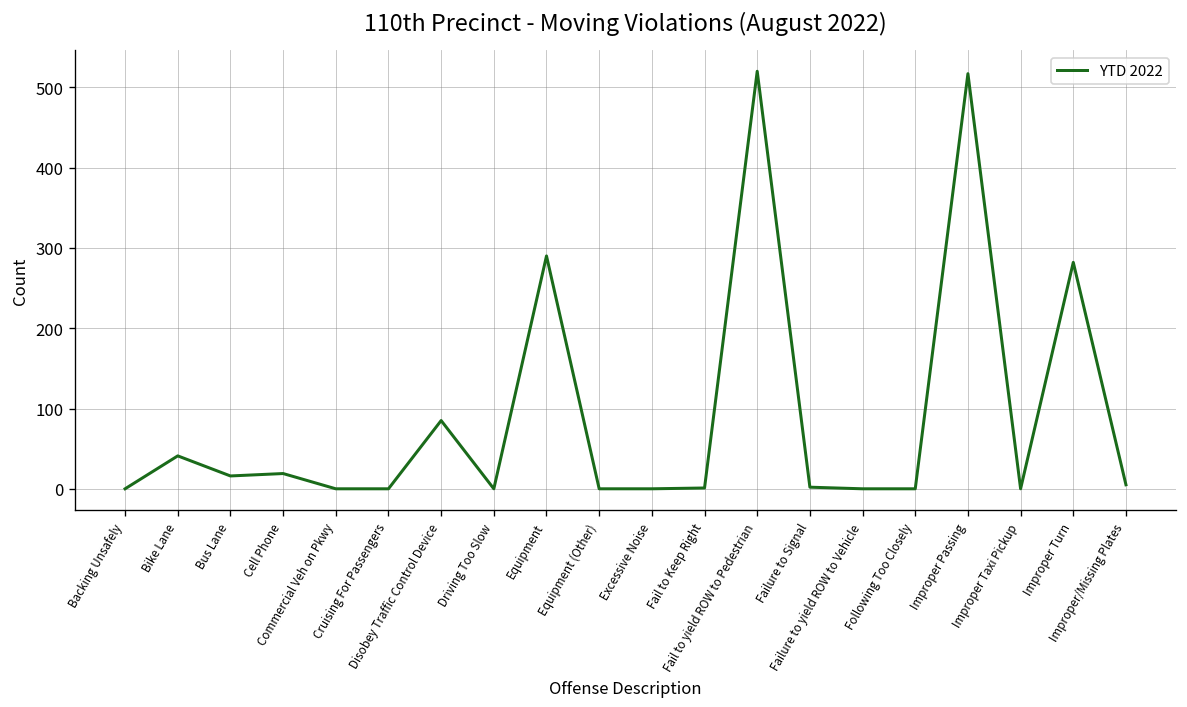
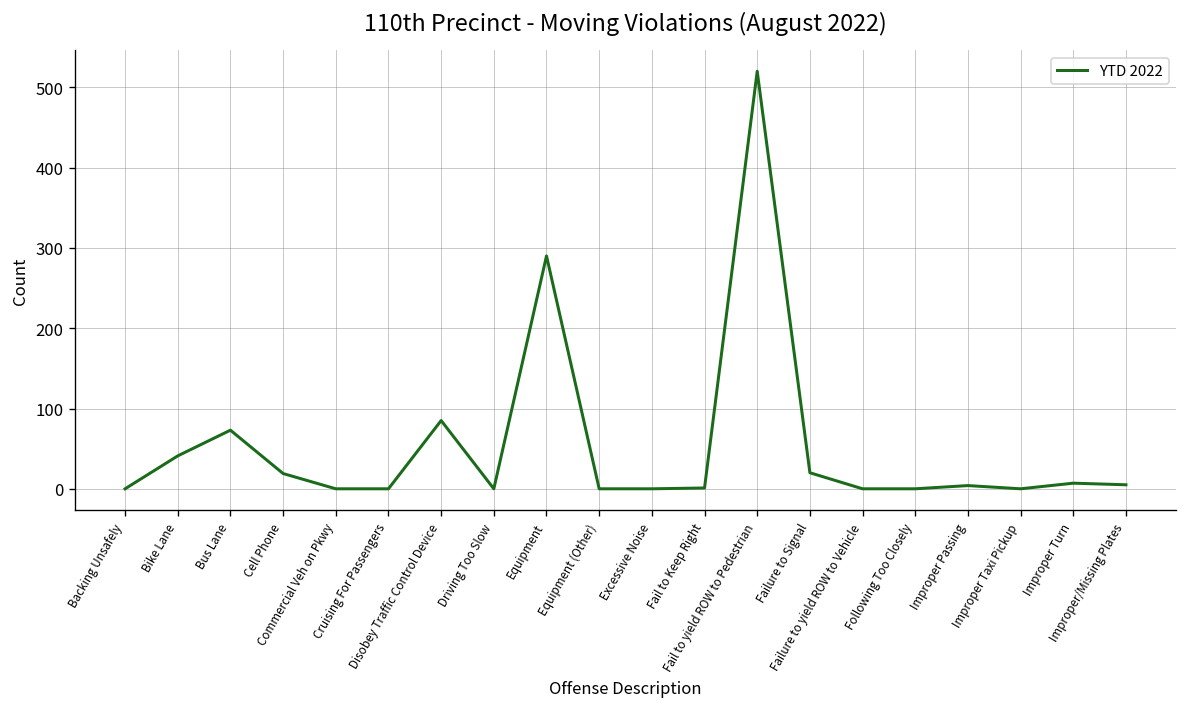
  {
    "Backing Unsafely": 0,
    "Bike Lane": 40,
-   "Bus Lane": 20,
+   "Bus Lane": 70,
    "Cell Phone": 20,
    "Commercial Veh on Pkwy": 0,
    "Cruising For Passengers": 0,
    "Disobey Traffic Control Device": 90,
    "Driving Too Slow": 0,
    "Equipment": 290,
    "Equipment (Other)": 0,
    "Excessive Noise": 0,
    "Fail to Keep Right": 0,
    "Fail to yield ROW to Pedestrian": 520,
-   "Failure to Signal": 0,
+   "Failure to Signal": 20,
    "Failure to yield ROW to Vehicle": 0,
    "Following Too Closely": 0,
-   "Improper Passing": 520,
+   "Improper Passing": 0,
    "Improper Taxi Pickup": 0,
-   "Improper Turn": 280,
+   "Improper Turn": 10,
    "Improper/Missing Plates": 10
  }
